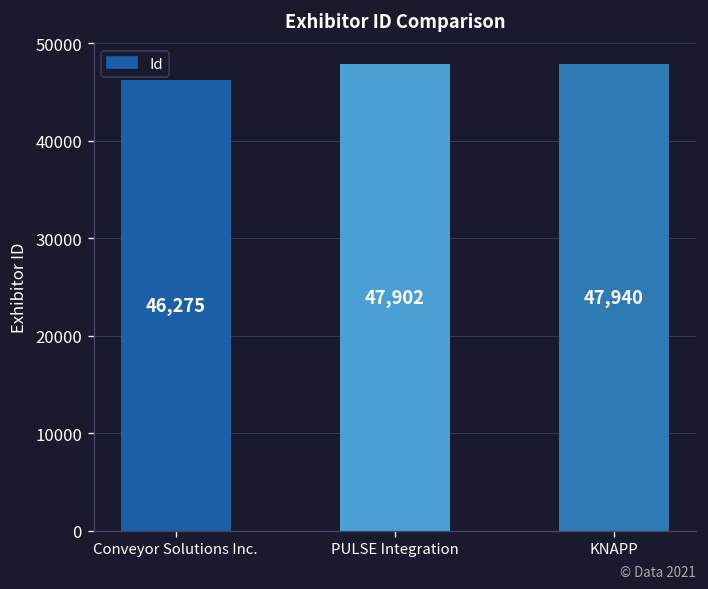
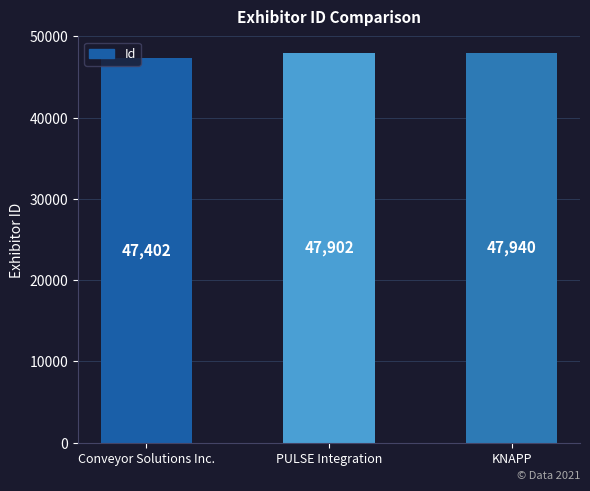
  {
-   "Conveyor Solutions Inc.": "46,275",
+   "Conveyor Solutions Inc.": "47,402",
    "PULSE Integration": "47,902",
    "KNAPP": "47,940"
  }
